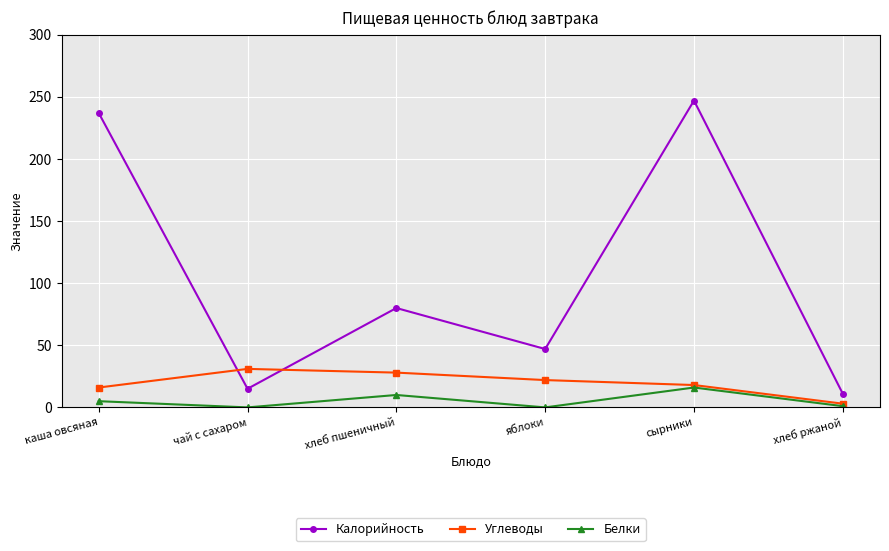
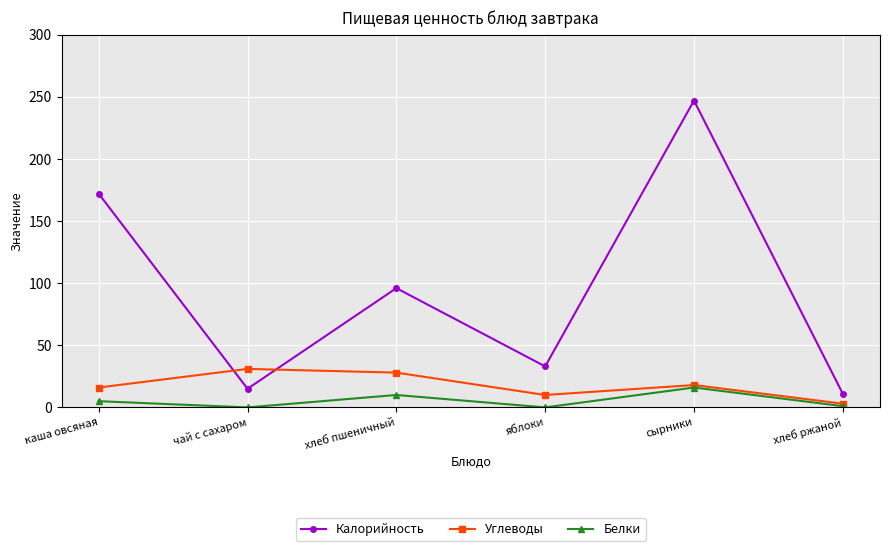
  {
    "Калорийность": {
-     "каша овсяная": 237,
+     "каша овсяная": 172,
      "чай с сахаром": 15,
-     "хлеб пшеничный": 80,
-     "яблоки": 47,
+     "хлеб пшеничный": 96,
+     "яблоки": 33,
      "сырники": 247,
      "хлеб ржаной": 11
    },
    "Углеводы": {
      "каша овсяная": 16,
      "чай с сахаром": 31,
      "хлеб пшеничный": 28,
-     "яблоки": 22
+     "яблоки": 10
    },
    "Белки": {
      "каша овсяная": 5,
      "чай с сахаром": 0,
      "хлеб пшеничный": 10,
      "яблоки": 0
    }
  }
